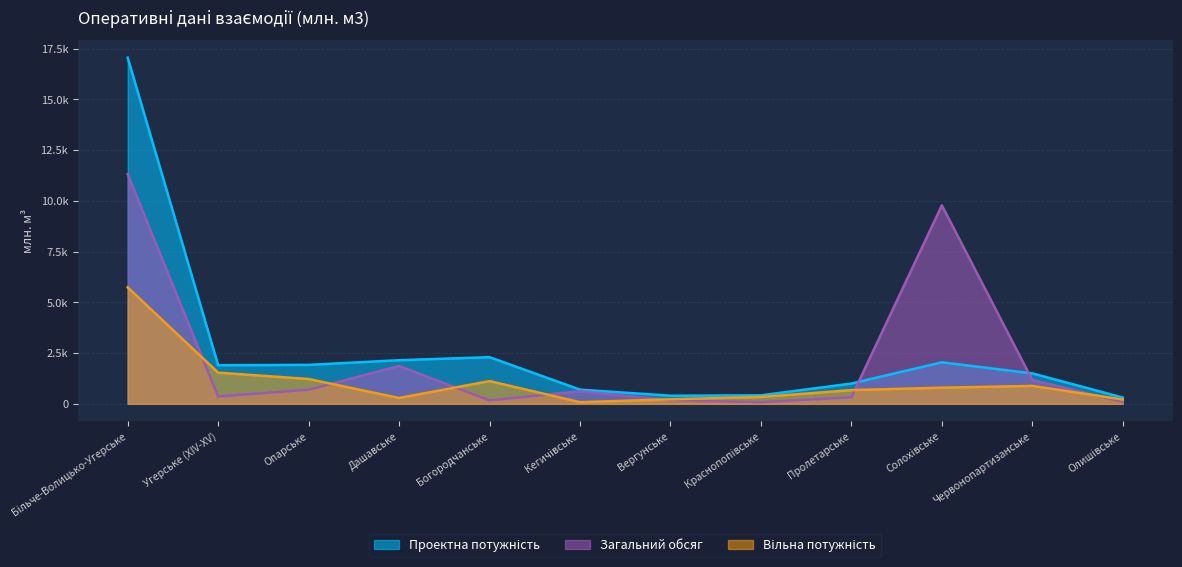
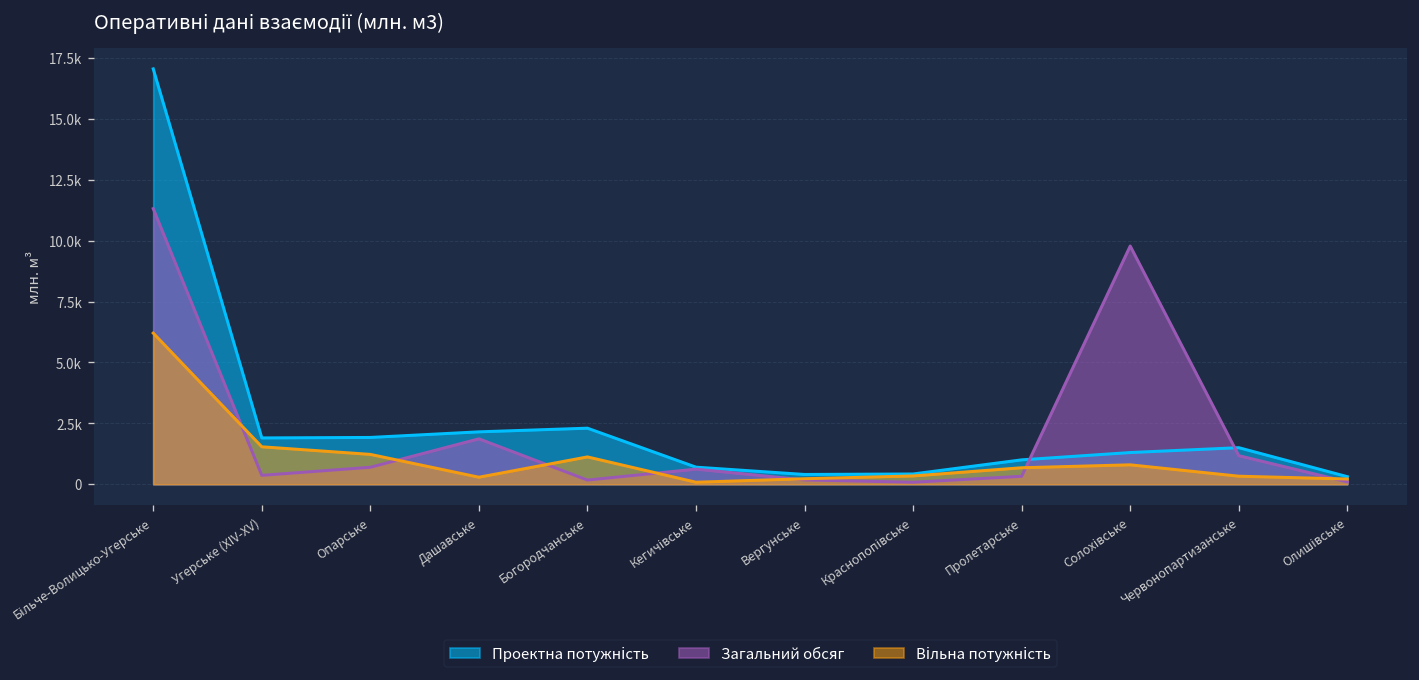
  {
    "Проектна потужність": {
      "Більче-Волицько-Угерське": 17100,
      "Угерське (XIV-XV)": 1900,
      "Опарське": 1900,
      "Дашавське": 2200,
      "Богородчанське": 2300,
      "Вергунське": 400,
      "Пролетарське": 1000,
-     "Солохівське": 2000,
+     "Солохівське": 1300,
      "Червонопартизанське": 1500
    },
    "Загальний обсяг": {
      "Більче-Волицько-Угерське": 11300,
      "Угерське (XIV-XV)": 400,
      "Опарське": 700,
      "Дашавське": 1900,
      "Богородчанське": 200,
      "Краснопопівське": 100,
      "Пролетарське": 300,
      "Солохівське": 9800,
      "Червонопартизанське": 1200
    },
    "Вільна потужність": {
-     "Більче-Волицько-Угерське": 5700,
+     "Більче-Волицько-Угерське": 6200,
      "Угерське (XIV-XV)": 1500,
      "Опарське": 1200,
      "Дашавське": 300,
      "Богородчанське": 1100,
      "Кегичівське": 100,
      "Пролетарське": 700,
      "Солохівське": 800,
-     "Червонопартизанське": 900
+     "Червонопартизанське": 300
    }
  }
